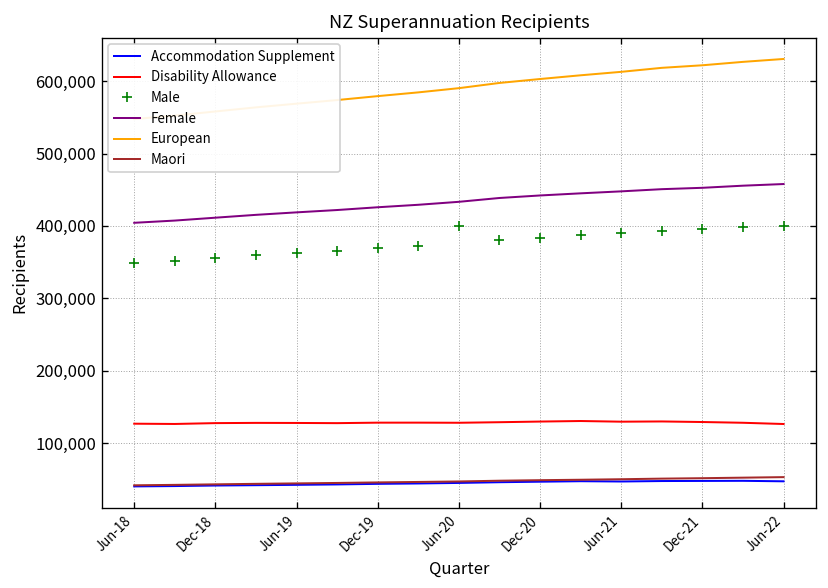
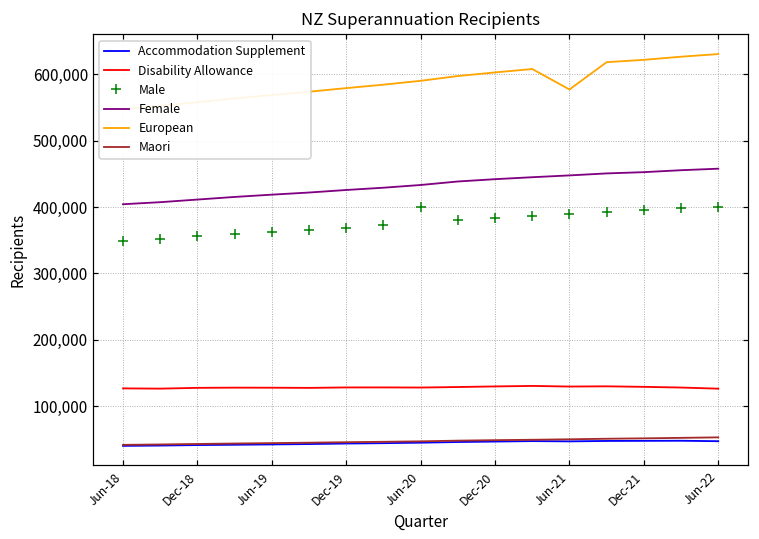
  {
    "Accommodation Supplement": {
      "Jun-22": "50,000"
    },
    "Disability Allowance": {
      "Jun-18": "130,000",
      "Dec-18": "130,000",
      "Jun-19": "130,000",
      "Dec-19": "130,000",
      "Jun-20": "130,000",
      "Dec-20": "130,000",
      "Jun-21": "130,000",
      "Dec-21": "130,000",
      "Jun-22": "130,000"
    },
    "Male": {
      "Jun-18": "350,000",
      "Dec-18": "360,000",
      "Jun-19": "360,000",
      "Dec-19": "370,000",
      "Jun-20": "400,000",
      "Dec-20": "380,000",
      "Jun-21": "390,000",
      "Dec-21": "400,000",
      "Jun-22": "400,000"
    },
    "Female": {
      "Jun-18": "400,000",
      "Dec-18": "410,000",
      "Jun-19": "420,000",
      "Dec-19": "430,000",
      "Jun-20": "430,000",
      "Dec-20": "440,000",
      "Jun-21": "450,000",
      "Dec-21": "450,000",
      "Jun-22": "460,000"
    },
    "European": {
      "Dec-19": "580,000",
      "Jun-20": "590,000",
      "Dec-20": "600,000",
-     "Jun-21": "610,000",
+     "Jun-21": "580,000",
      "Dec-21": "620,000",
      "Jun-22": "630,000"
    },
    "Maori": {
      "Jun-22": "50,000"
    }
  }
